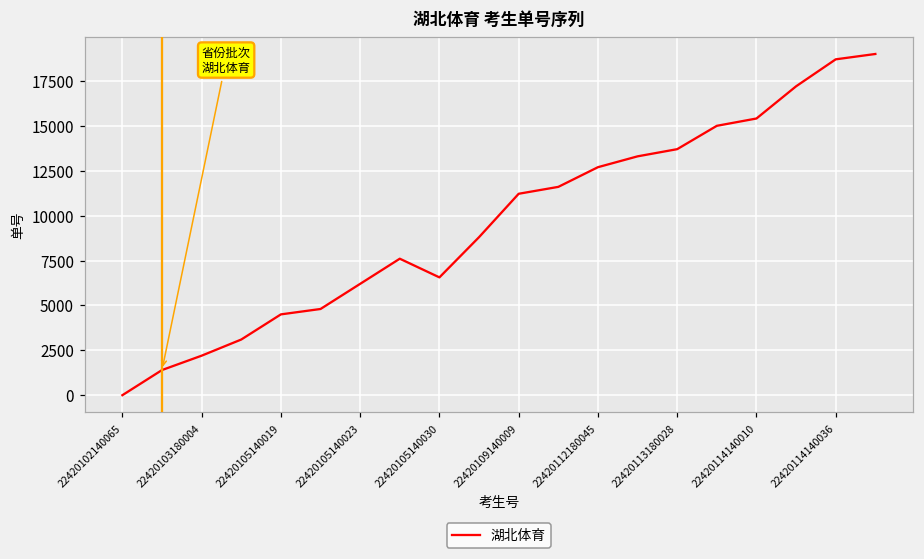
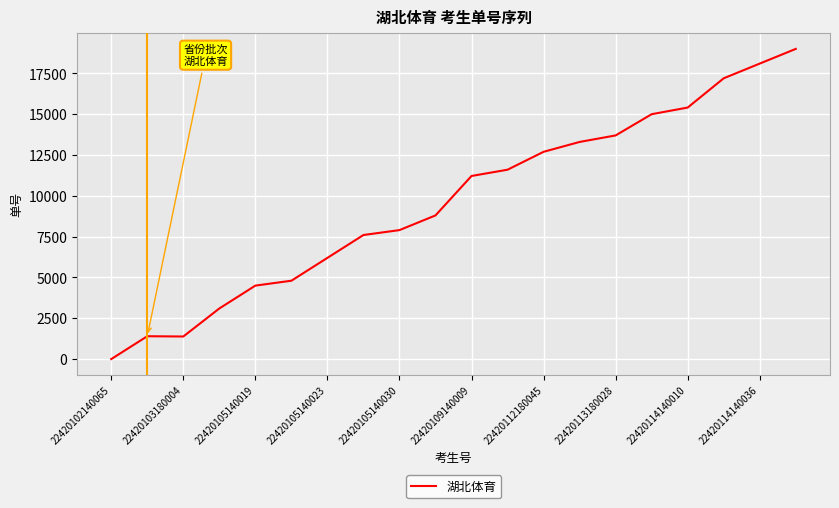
  {
    "22420102140065": 0,
-   "22420103180004": 2200,
+   "22420103180004": 1400,
    "22420105140019": 4500,
    "22420105140023": 6200,
-   "22420105140030": 6600,
+   "22420105140030": 7900,
    "22420109140009": 11200,
    "22420112180045": 12700,
    "22420113180028": 13700,
    "22420114140010": 15400,
-   "22420114140036": 18700
+   "22420114140036": 18100
  }
